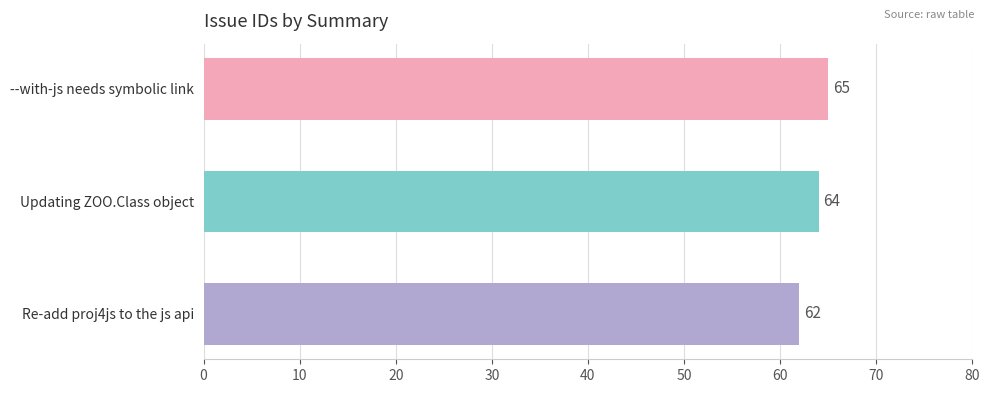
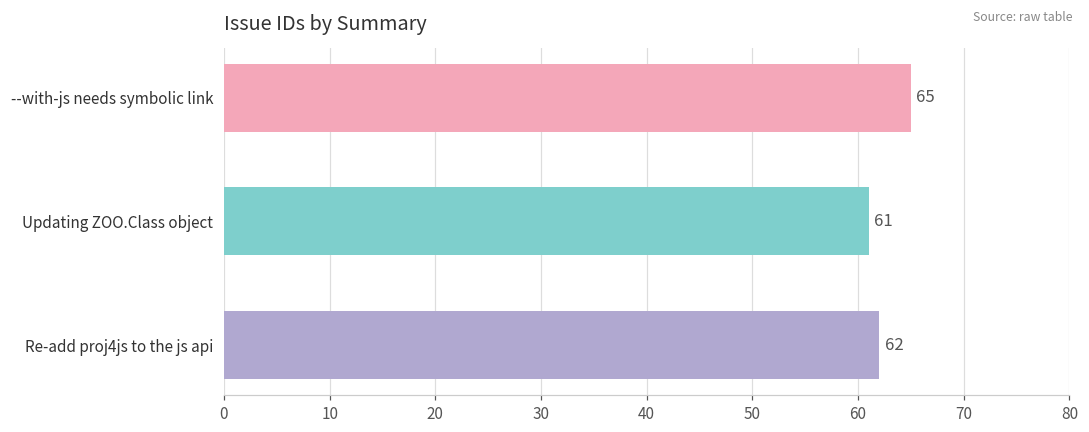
  {
    "--with-js needs symbolic link": 65,
-   "Updating ZOO.Class object": 64,
+   "Updating ZOO.Class object": 61,
    "Re-add proj4js to the js api": 62
  }
